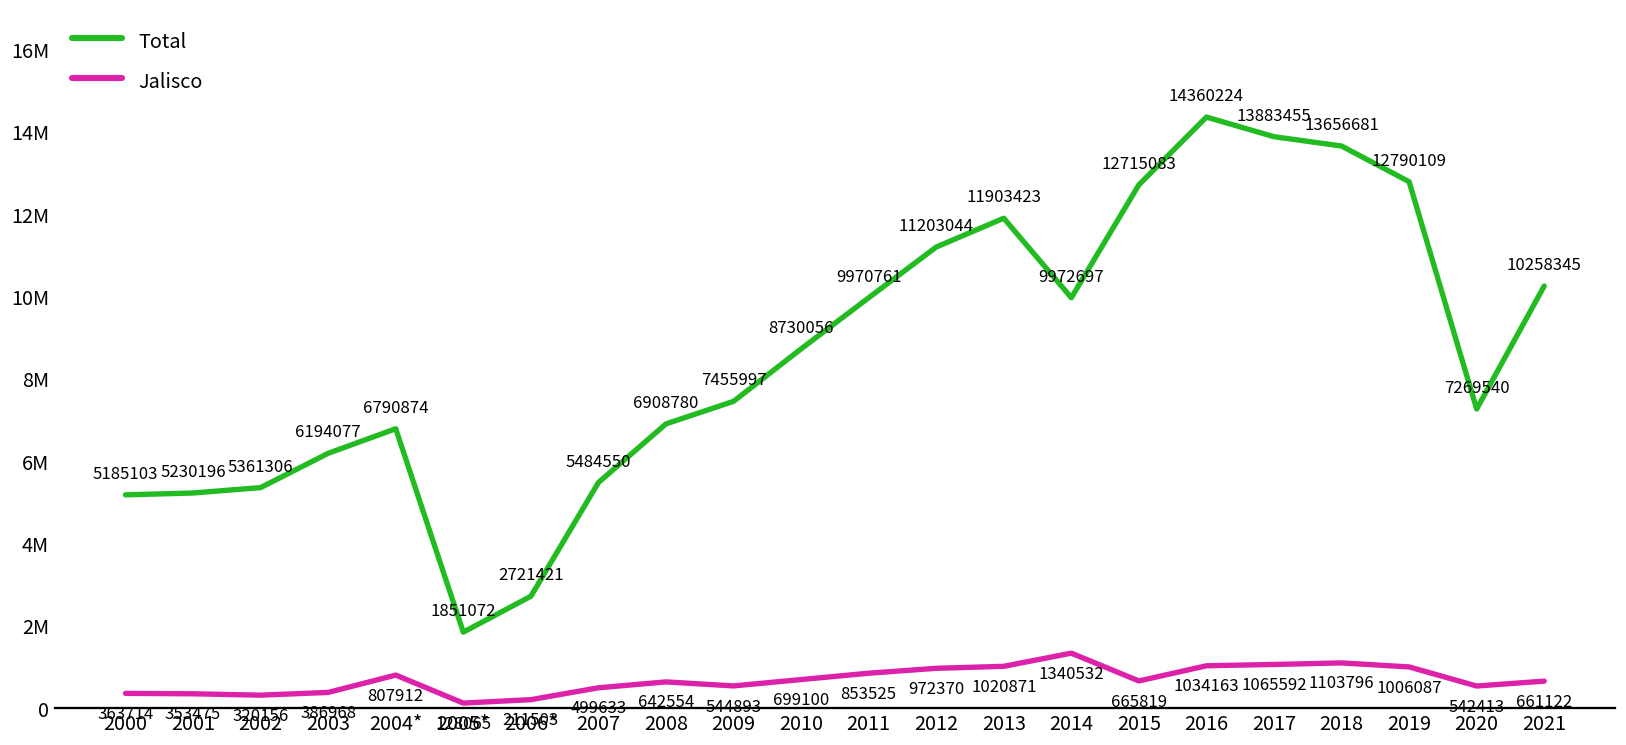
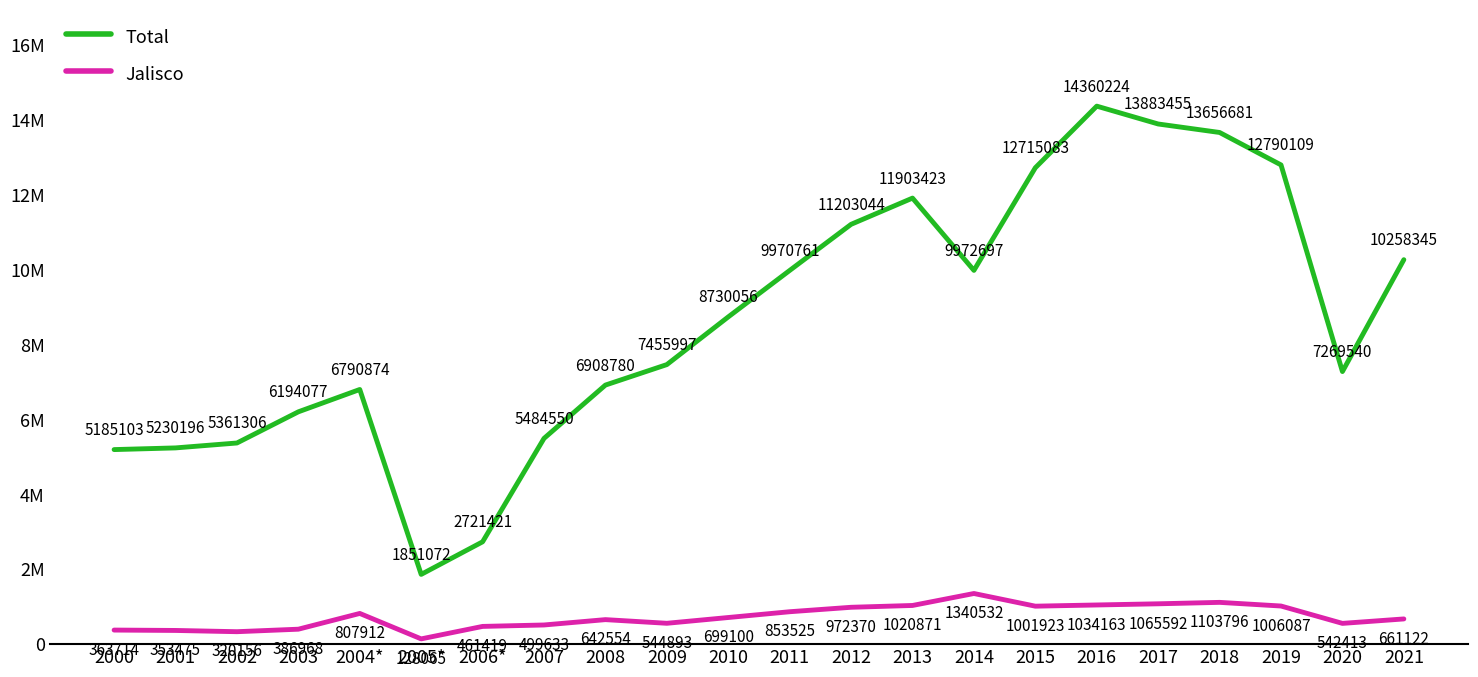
  {
    "Total": {
      "2000": 5185103,
      "2001": 5230196,
      "2002": 5361306,
      "2003": 6194077,
      "2004*": 6790874,
      "2005*": 1851072,
      "2006*": 2721421,
      "2007": 5484550,
      "2008": 6908780,
      "2009": 7455997,
      "2010": 8730056,
      "2011": 9970761,
      "2012": 11203044,
      "2013": 11903423,
      "2014": 9972697,
      "2015": 12715083,
      "2016": 14360224,
      "2017": 13883455,
      "2018": 13656681,
      "2019": 12790109,
      "2020": 7269540,
      "2021": 10258345
    },
    "Jalisco": {
      "2000": 363714,
      "2001": 353475,
      "2002": 320156,
      "2003": 386968,
      "2004*": 807912,
      "2005*": 128065,
-     "2006*": 211503,
+     "2006*": 461419,
      "2007": 499633,
      "2008": 642554,
      "2009": 544893,
      "2010": 699100,
      "2011": 853525,
      "2012": 972370,
      "2013": 1020871,
      "2014": 1340532,
-     "2015": 665819,
+     "2015": 1001923,
      "2016": 1034163,
      "2017": 1065592,
      "2018": 1103796,
      "2019": 1006087,
      "2020": 542413,
      "2021": 661122
    }
  }
